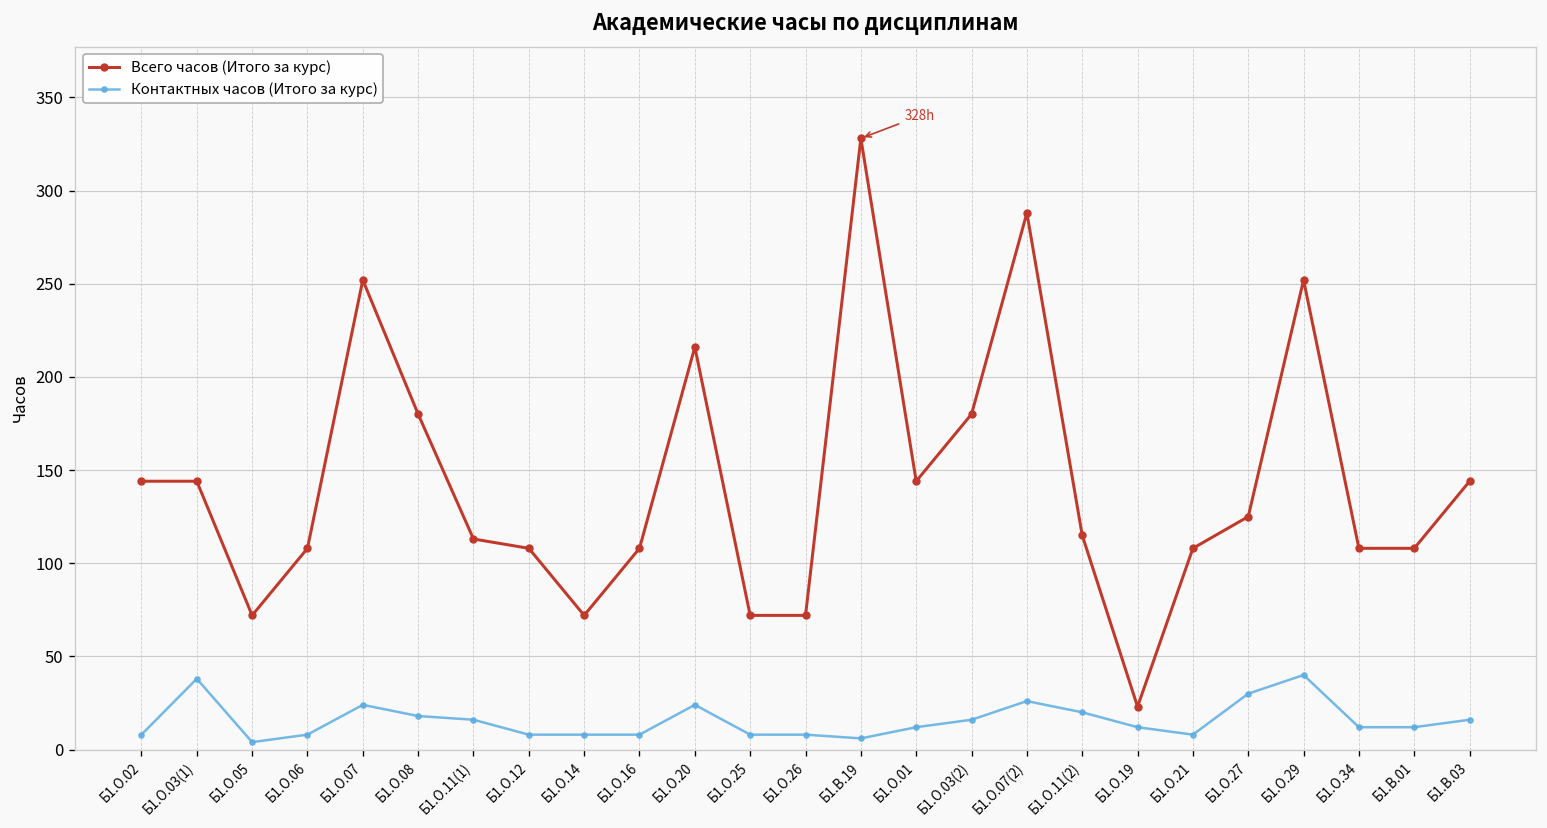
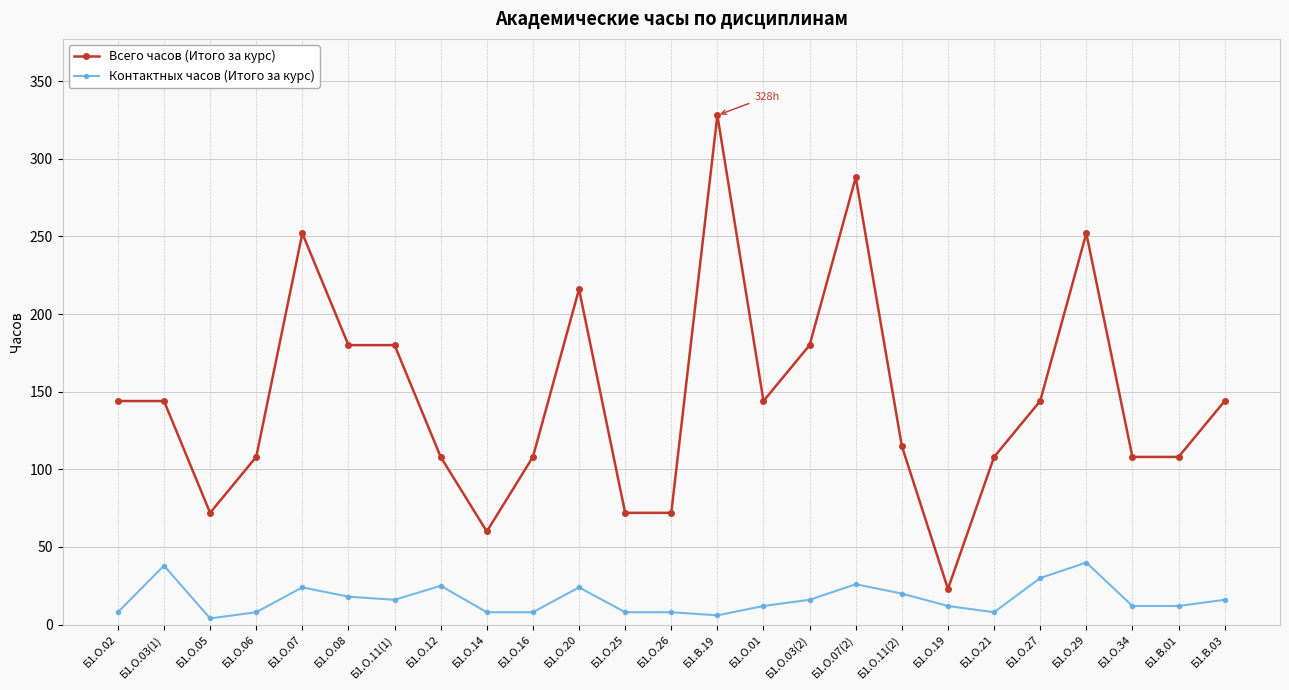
  {
    "Всего часов (Итого за курс)": {
      "Б1.О.02": 144,
      "Б1.О.03(1)": 144,
      "Б1.О.05": 72,
      "Б1.О.06": 108,
      "Б1.О.07": 252,
      "Б1.О.08": 180,
-     "Б1.О.11(1)": 113,
+     "Б1.О.11(1)": 180,
      "Б1.О.12": 108,
-     "Б1.О.14": 72,
+     "Б1.О.14": 60,
      "Б1.О.16": 108,
      "Б1.О.20": 216,
      "Б1.О.25": 72,
      "Б1.О.26": 72,
      "Б1.О.01": 144,
      "Б1.О.03(2)": 180,
      "Б1.О.07(2)": 288,
      "Б1.О.11(2)": 115,
      "Б1.О.19": 23,
      "Б1.О.21": 108,
-     "Б1.О.27": 125,
+     "Б1.О.27": 144,
      "Б1.О.29": 252,
      "Б1.О.34": 108,
      "Б1.В.01": 108,
      "Б1.В.03": 144
    },
    "Контактных часов (Итого за курс)": {
      "Б1.О.02": 8,
      "Б1.О.03(1)": 38,
      "Б1.О.05": 4,
      "Б1.О.06": 8,
      "Б1.О.07": 24,
      "Б1.О.08": 18,
      "Б1.О.11(1)": 16,
-     "Б1.О.12": 8,
+     "Б1.О.12": 25,
      "Б1.О.14": 8,
      "Б1.О.16": 8,
      "Б1.О.20": 24,
      "Б1.О.25": 8,
      "Б1.О.26": 8,
      "Б1.В.19": 6,
      "Б1.О.01": 12,
      "Б1.О.03(2)": 16,
      "Б1.О.07(2)": 26,
      "Б1.О.11(2)": 20,
      "Б1.О.19": 12,
      "Б1.О.21": 8,
      "Б1.О.27": 30,
      "Б1.О.29": 40,
      "Б1.О.34": 12,
      "Б1.В.01": 12,
      "Б1.В.03": 16
    }
  }
